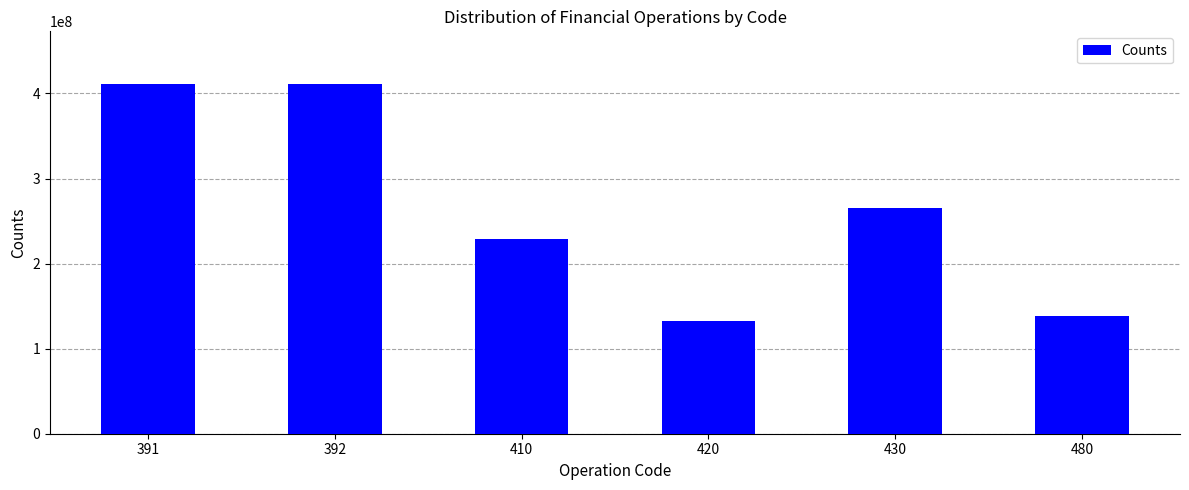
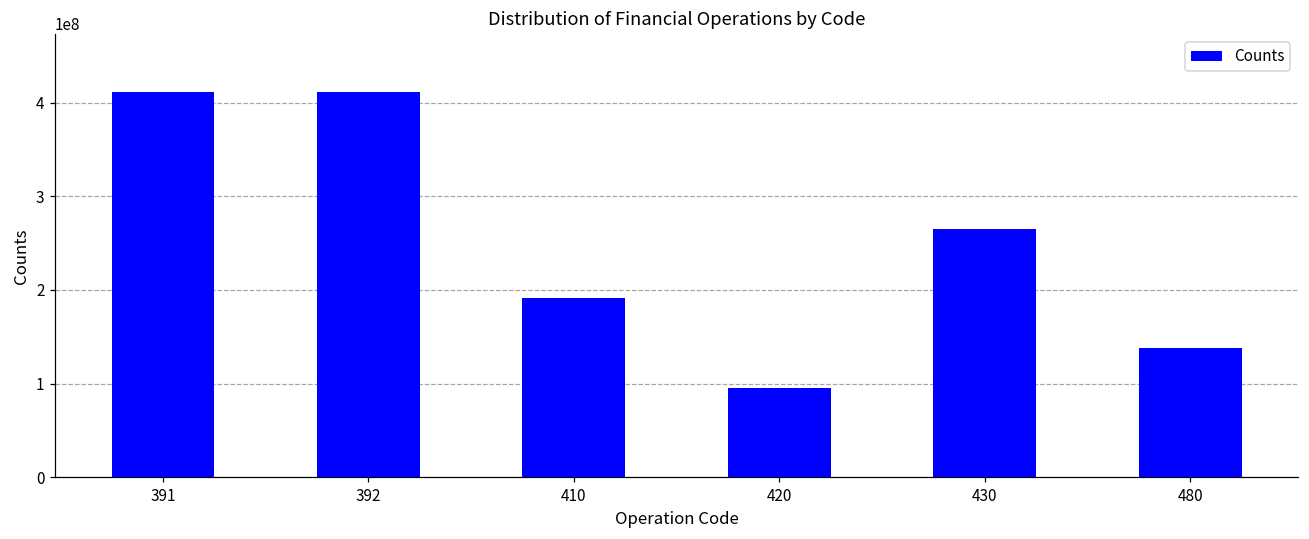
  {
    "391": 410000000,
    "392": 410000000,
-   "410": 230000000,
-   "420": 130000000,
+   "410": 190000000,
+   "420": 100000000,
    "430": 270000000,
    "480": 140000000
  }
